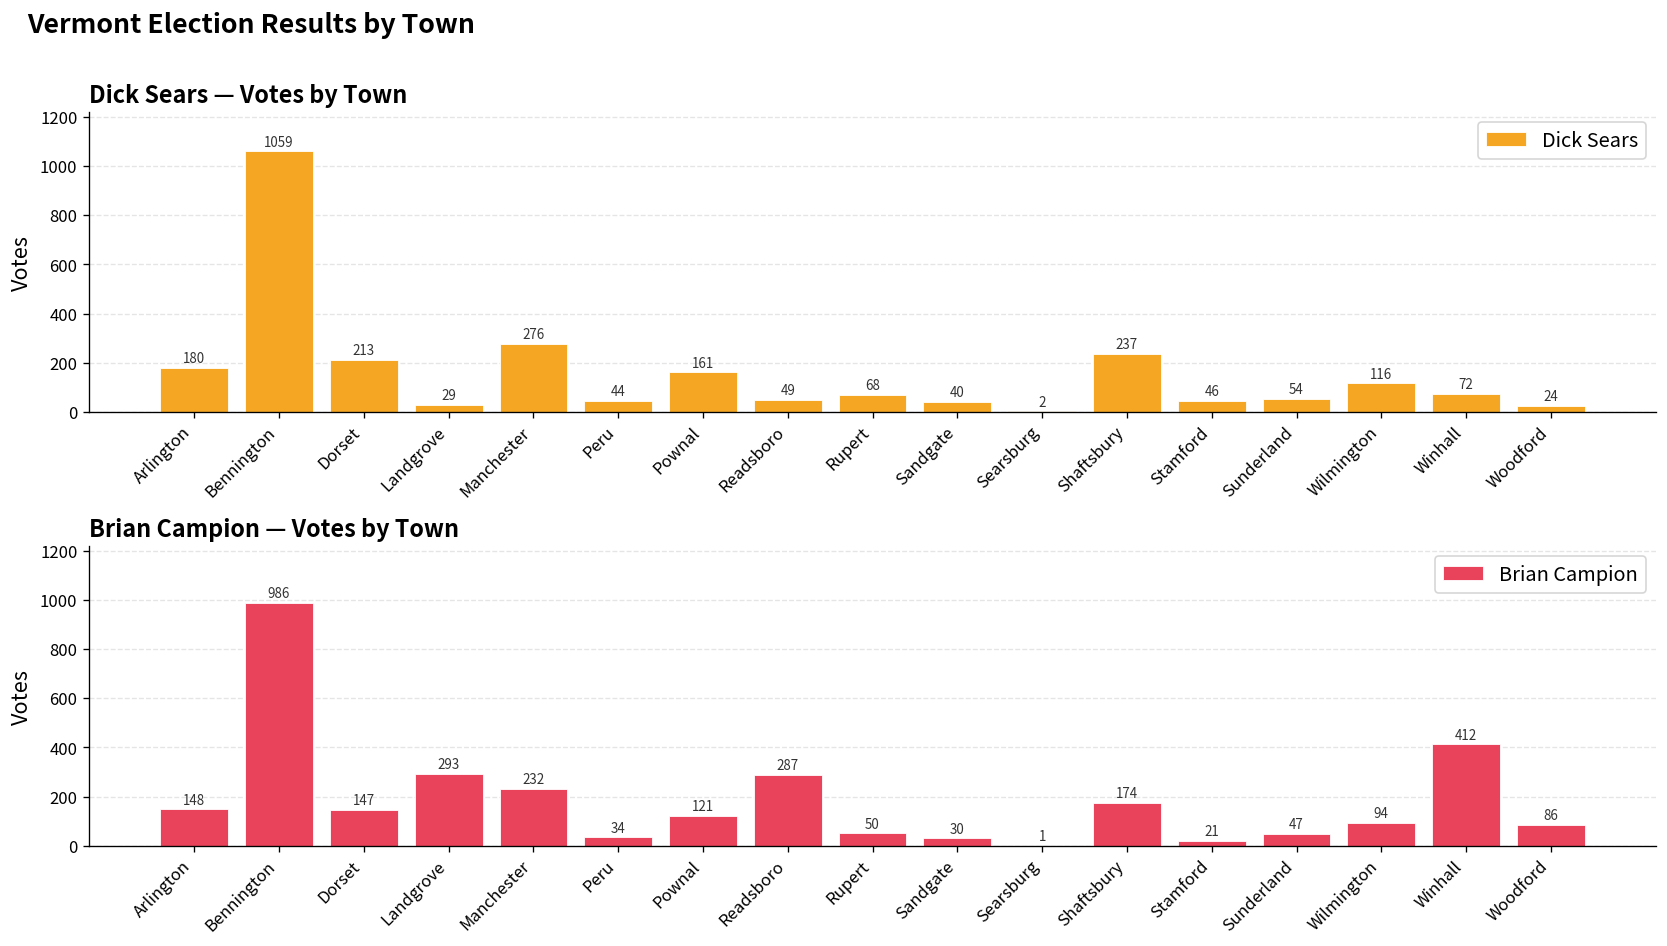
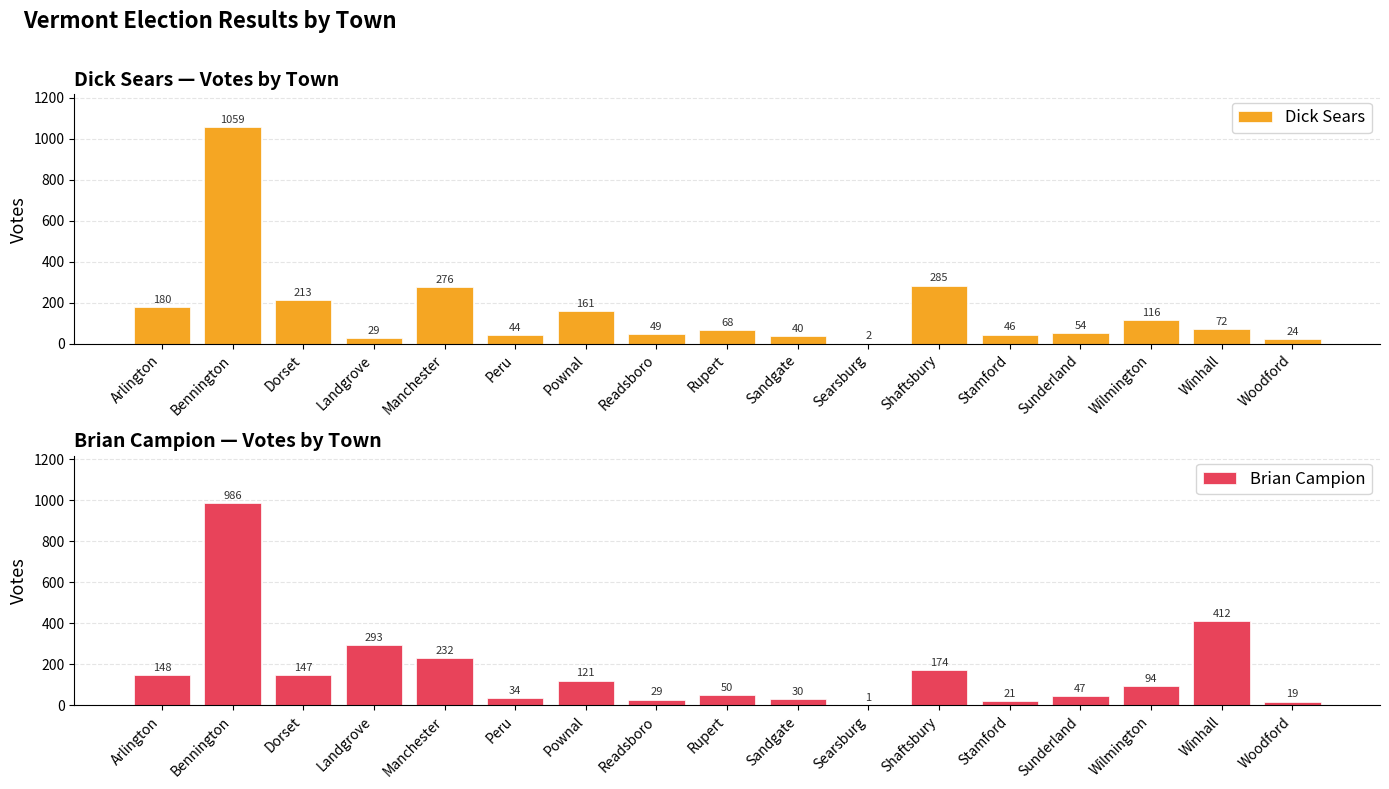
  {
    "Dick Sears — Votes by Town": {
      "Arlington": 180,
      "Bennington": 1059,
      "Dorset": 213,
      "Landgrove": 29,
      "Manchester": 276,
      "Peru": 44,
      "Pownal": 161,
      "Readsboro": 49,
      "Rupert": 68,
      "Sandgate": 40,
      "Searsburg": 2,
-     "Shaftsbury": 237,
+     "Shaftsbury": 285,
      "Stamford": 46,
      "Sunderland": 54,
      "Wilmington": 116,
      "Winhall": 72,
      "Woodford": 24
    },
    "Brian Campion — Votes by Town": {
      "Arlington": 148,
      "Bennington": 986,
      "Dorset": 147,
      "Landgrove": 293,
      "Manchester": 232,
      "Peru": 34,
      "Pownal": 121,
-     "Readsboro": 287,
+     "Readsboro": 29,
      "Rupert": 50,
      "Sandgate": 30,
      "Searsburg": 1,
      "Shaftsbury": 174,
      "Stamford": 21,
      "Sunderland": 47,
      "Wilmington": 94,
      "Winhall": 412,
-     "Woodford": 86
+     "Woodford": 19
    }
  }
